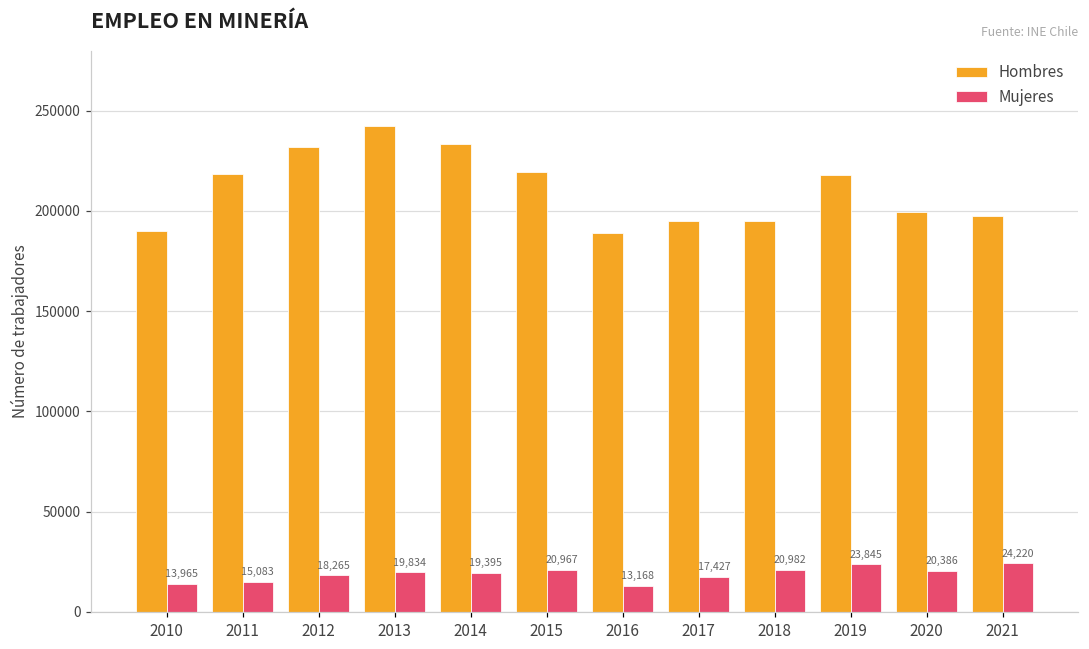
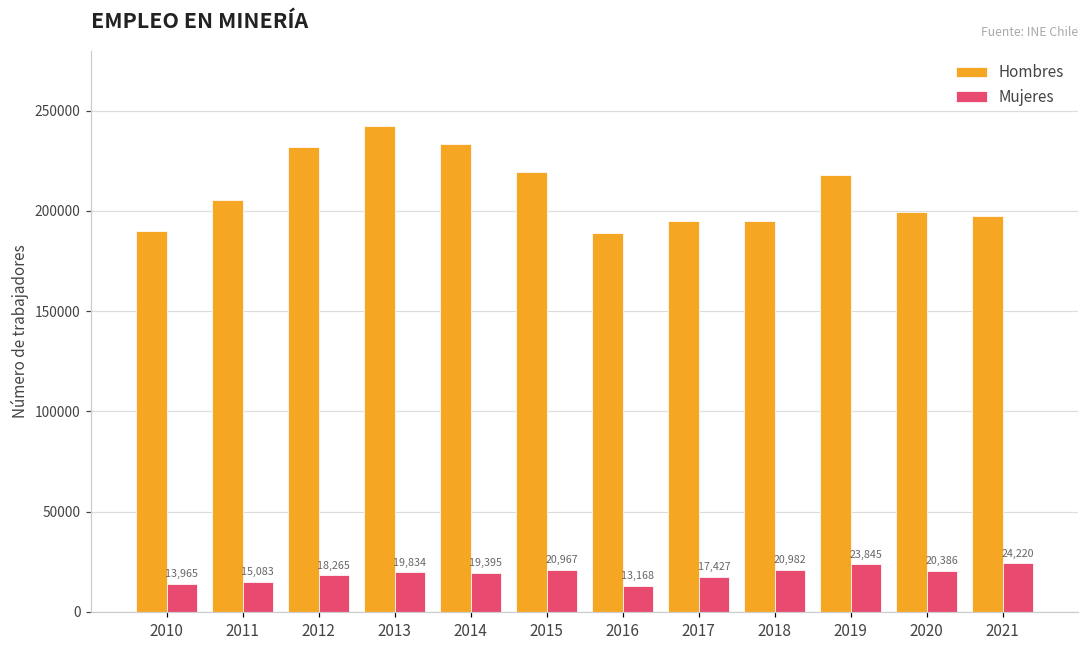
  {
    "Hombres": {
      "2010": "190000",
-     "2011": "218000",
+     "2011": "206000",
      "2012": "232000",
      "2013": "242000",
      "2014": "233000",
      "2015": "220000",
      "2016": "189000",
      "2017": "195000",
      "2018": "195000",
      "2019": "218000",
      "2020": "199000",
      "2021": "198000"
    },
    "Mujeres": {
      "2010": "13,965",
      "2011": "15,083",
      "2012": "18,265",
      "2013": "19,834",
      "2014": "19,395",
      "2015": "20,967",
      "2016": "13,168",
      "2017": "17,427",
      "2018": "20,982",
      "2019": "23,845",
      "2020": "20,386",
      "2021": "24,220"
    }
  }
